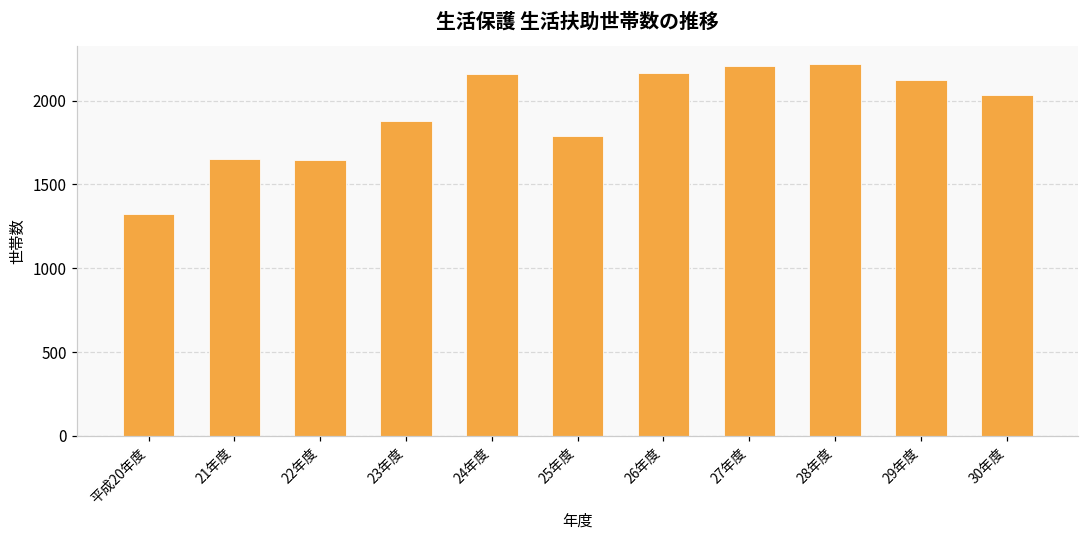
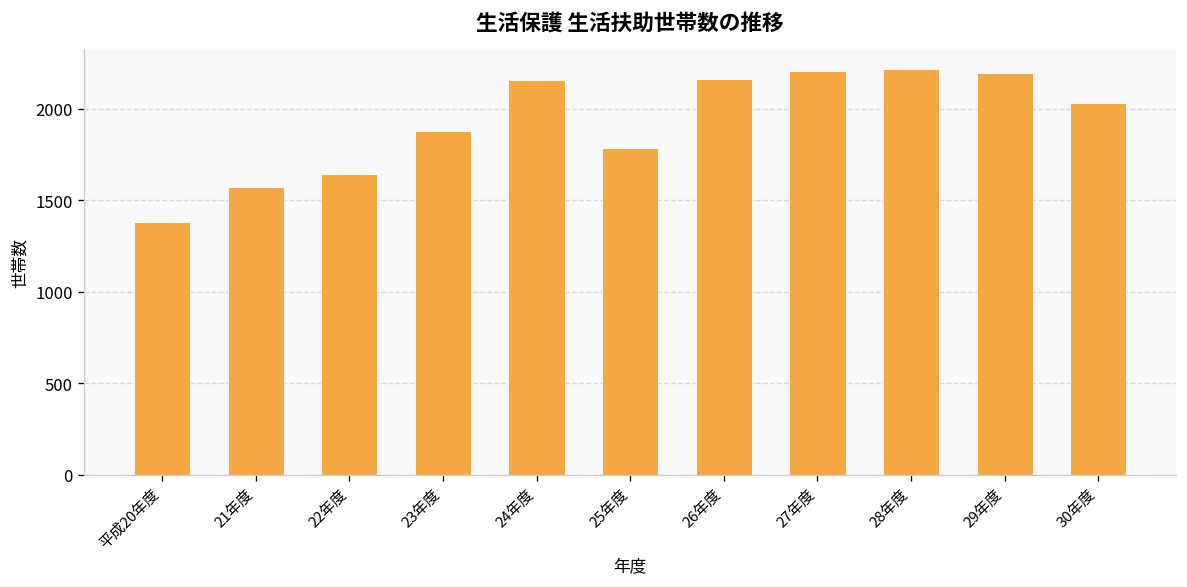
  {
-   "平成20年度": 1330,
-   "21年度": 1650,
+   "平成20年度": 1380,
+   "21年度": 1570,
    "22年度": 1640,
    "23年度": 1880,
    "24年度": 2160,
    "25年度": 1790,
    "26年度": 2160,
    "27年度": 2210,
    "28年度": 2220,
-   "29年度": 2120,
+   "29年度": 2200,
    "30年度": 2030
  }
